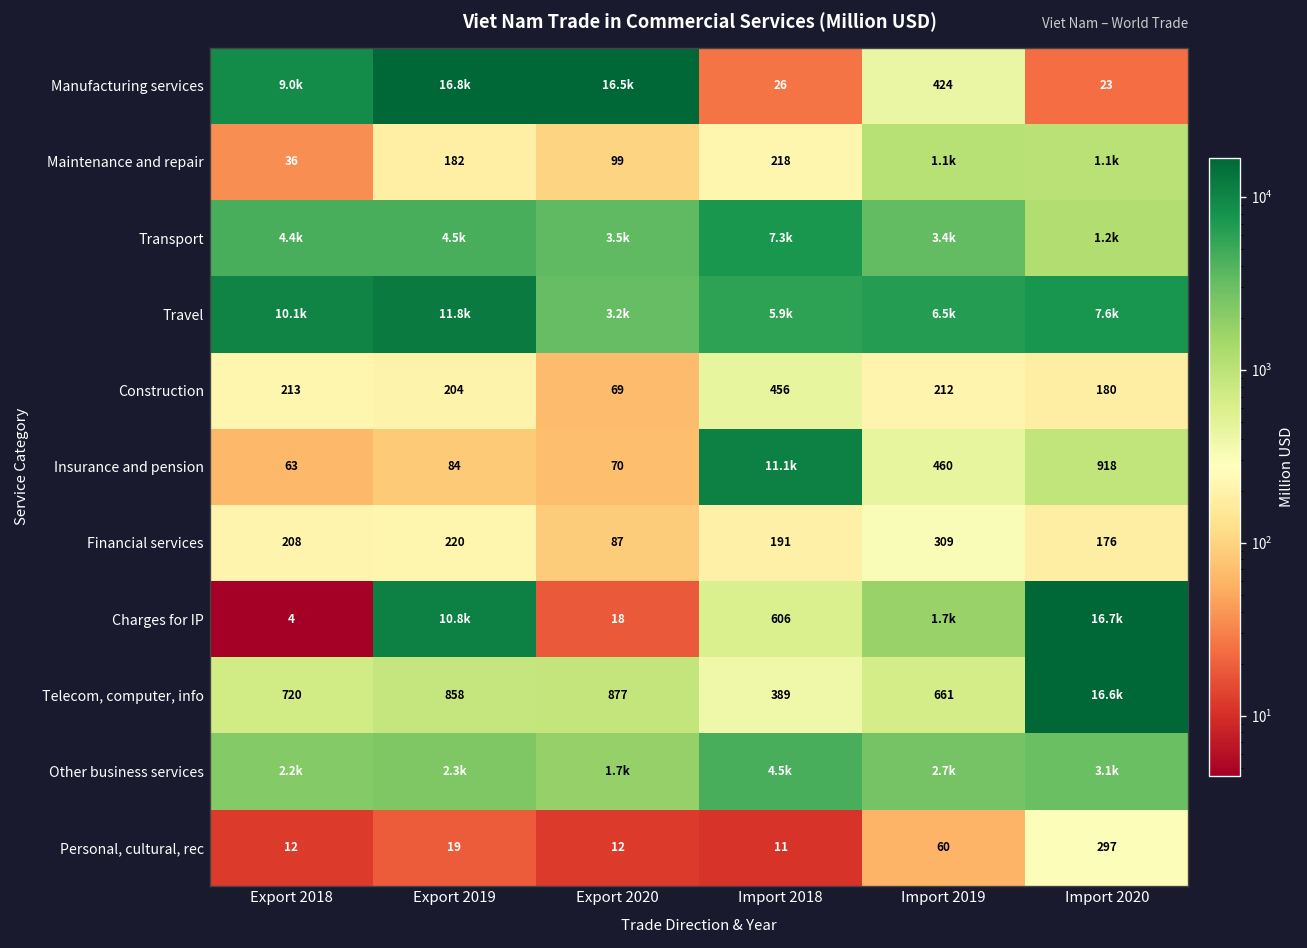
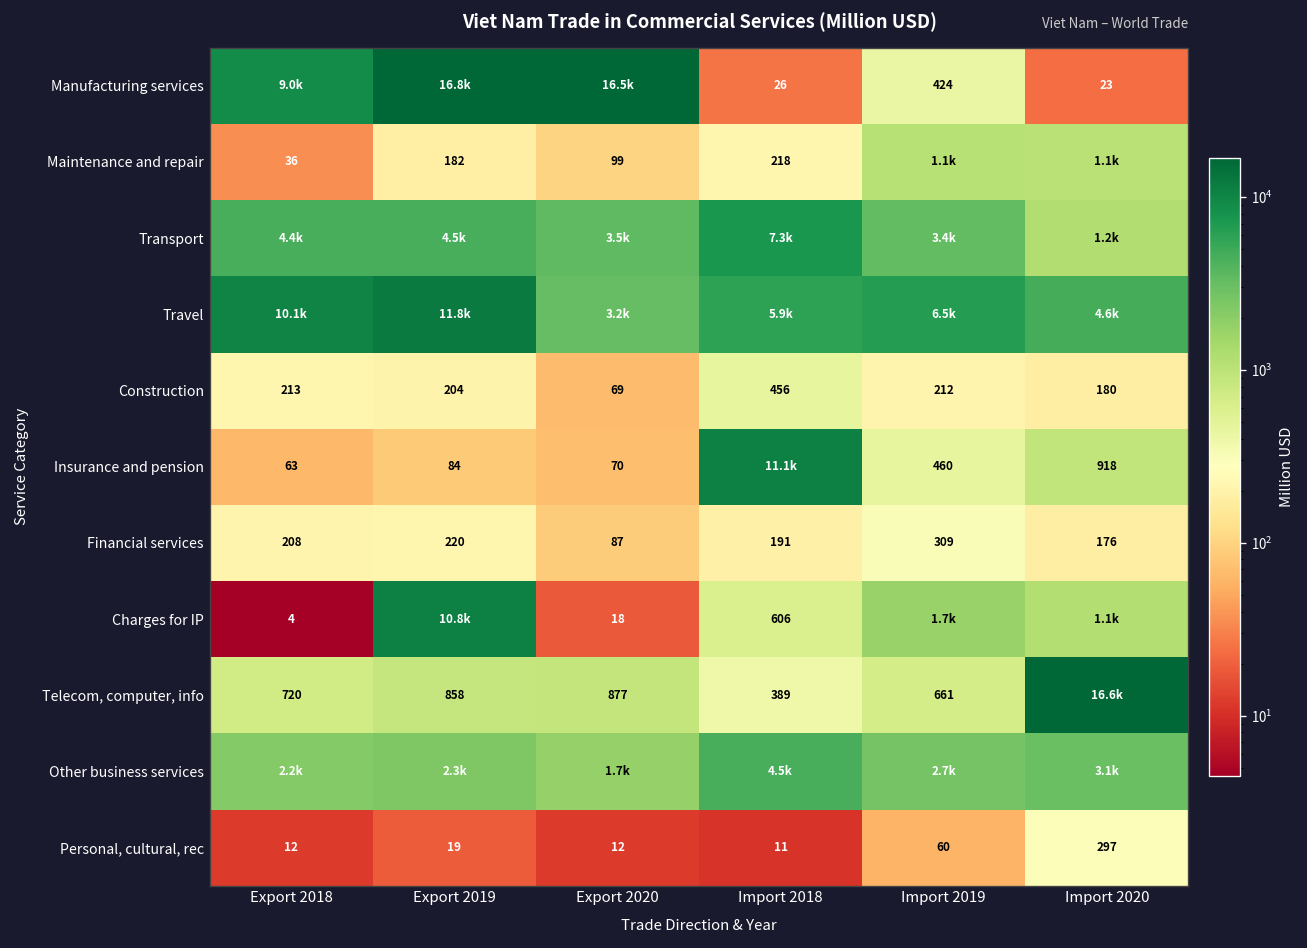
  {
    "Manufacturing services": {
      "Export 2018": "9.0k",
      "Export 2019": "16.8k",
      "Export 2020": "16.5k",
      "Import 2018": "26",
      "Import 2019": "424",
      "Import 2020": "23"
    },
    "Maintenance and repair": {
      "Export 2018": "36",
      "Export 2019": "182",
      "Export 2020": "99",
      "Import 2018": "218",
      "Import 2019": "1.1k",
      "Import 2020": "1.1k"
    },
    "Transport": {
      "Export 2018": "4.4k",
      "Export 2019": "4.5k",
      "Export 2020": "3.5k",
      "Import 2018": "7.3k",
      "Import 2019": "3.4k",
      "Import 2020": "1.2k"
    },
    "Travel": {
      "Export 2018": "10.1k",
      "Export 2019": "11.8k",
      "Export 2020": "3.2k",
      "Import 2018": "5.9k",
      "Import 2019": "6.5k",
-     "Import 2020": "7.6k"
+     "Import 2020": "4.6k"
    },
    "Construction": {
      "Export 2018": "213",
      "Export 2019": "204",
      "Export 2020": "69",
      "Import 2018": "456",
      "Import 2019": "212",
      "Import 2020": "180"
    },
    "Insurance and pension": {
      "Export 2018": "63",
      "Export 2019": "84",
      "Export 2020": "70",
      "Import 2018": "11.1k",
      "Import 2019": "460",
      "Import 2020": "918"
    },
    "Financial services": {
      "Export 2018": "208",
      "Export 2019": "220",
      "Export 2020": "87",
      "Import 2018": "191",
      "Import 2019": "309",
      "Import 2020": "176"
    },
    "Charges for IP": {
      "Export 2018": "4",
      "Export 2019": "10.8k",
      "Export 2020": "18",
      "Import 2018": "606",
      "Import 2019": "1.7k",
-     "Import 2020": "16.7k"
+     "Import 2020": "1.1k"
    },
    "Telecom, computer, info": {
      "Export 2018": "720",
      "Export 2019": "858",
      "Export 2020": "877",
      "Import 2018": "389",
      "Import 2019": "661",
      "Import 2020": "16.6k"
    },
    "Other business services": {
      "Export 2018": "2.2k",
      "Export 2019": "2.3k",
      "Export 2020": "1.7k",
      "Import 2018": "4.5k",
      "Import 2019": "2.7k",
      "Import 2020": "3.1k"
    },
    "Personal, cultural, rec": {
      "Export 2018": "12",
      "Export 2019": "19",
      "Export 2020": "12",
      "Import 2018": "11",
      "Import 2019": "60",
      "Import 2020": "297"
    }
  }
